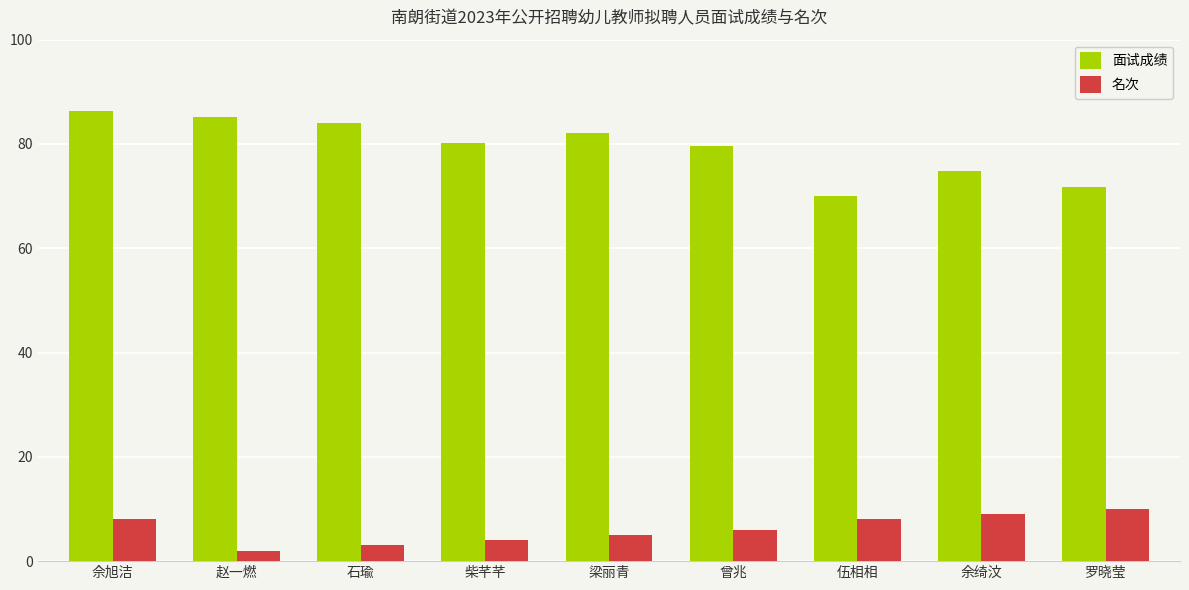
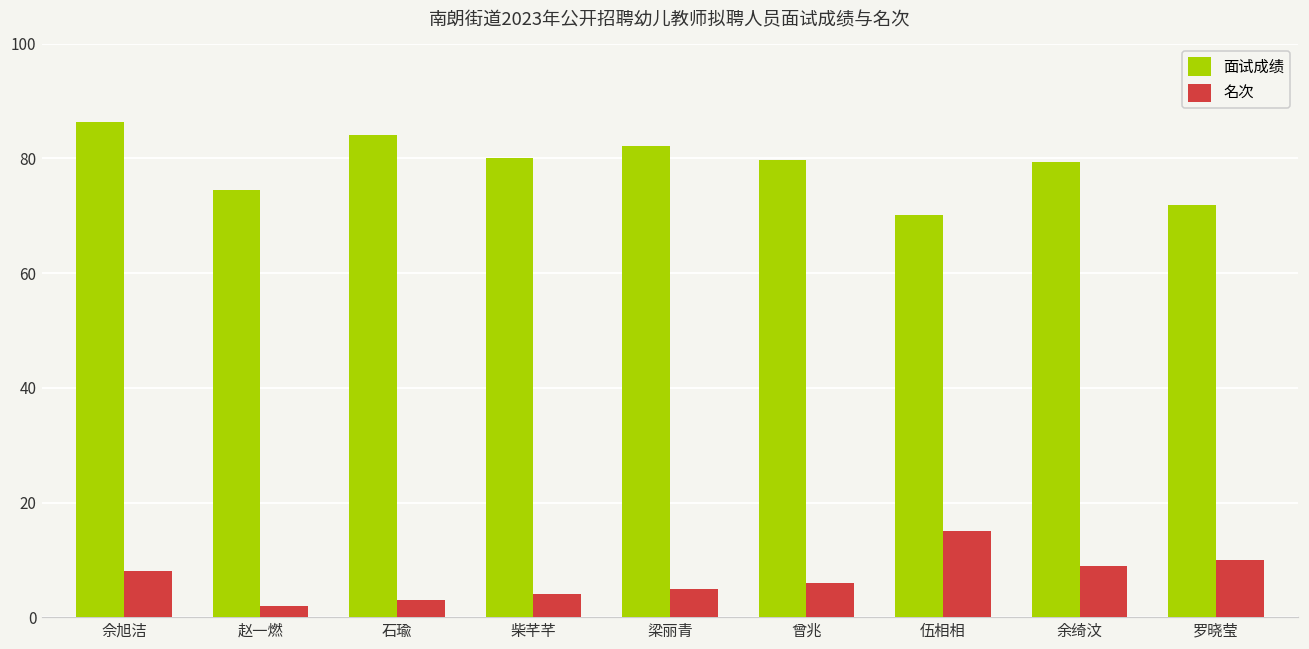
  {
    "面试成绩": {
      "佘旭洁": 86,
-     "赵一燃": 85,
+     "赵一燃": 74,
      "石瑜": 84,
      "柴芊芊": 80,
      "梁丽青": 82,
      "曾兆": 80,
      "伍相相": 70,
-     "余绮汶": 75,
+     "余绮汶": 79,
      "罗晓莹": 72
    },
    "名次": {
      "佘旭洁": 8,
      "赵一燃": 2,
      "石瑜": 3,
      "柴芊芊": 4,
      "梁丽青": 5,
      "曾兆": 6,
-     "伍相相": 8,
+     "伍相相": 15,
      "余绮汶": 9,
      "罗晓莹": 10
    }
  }
